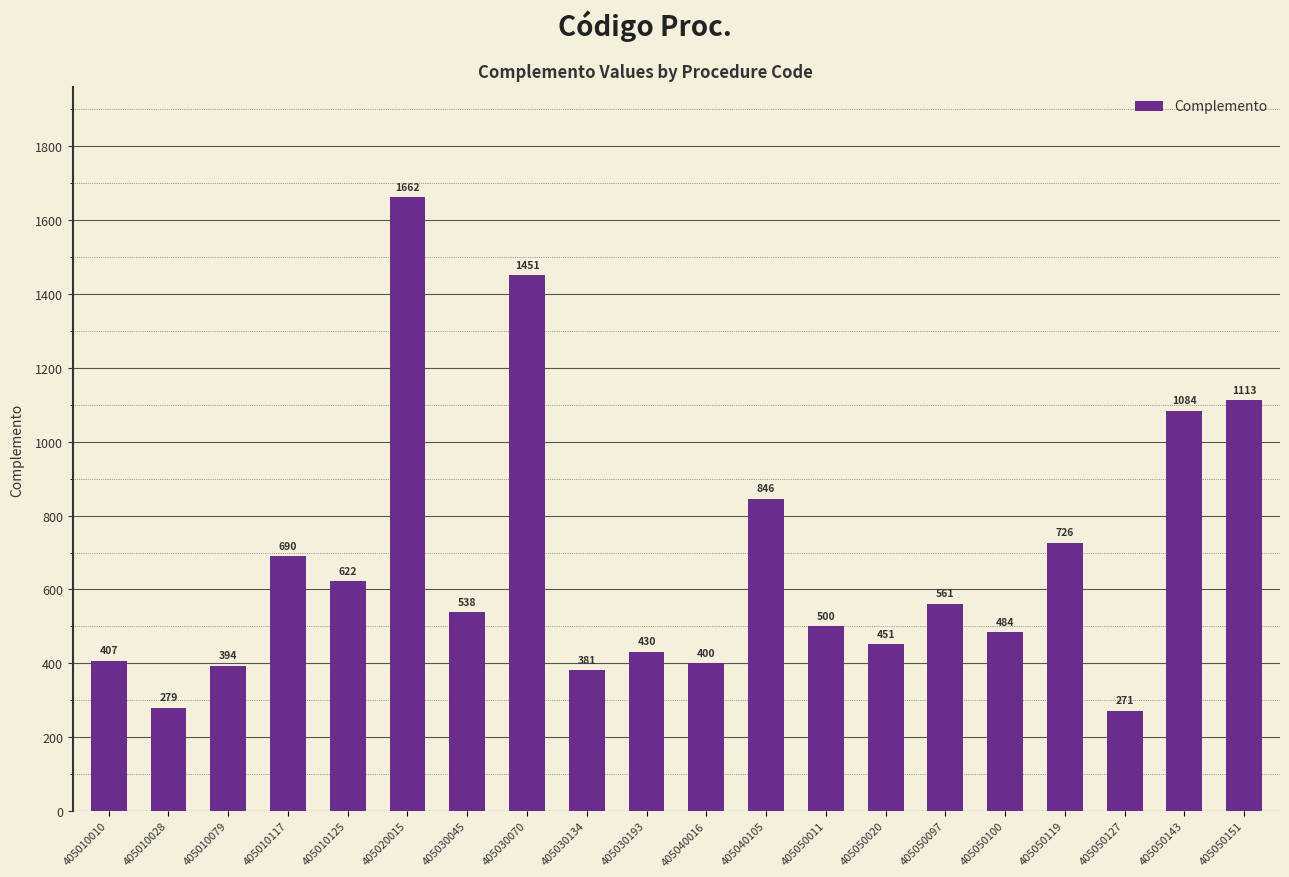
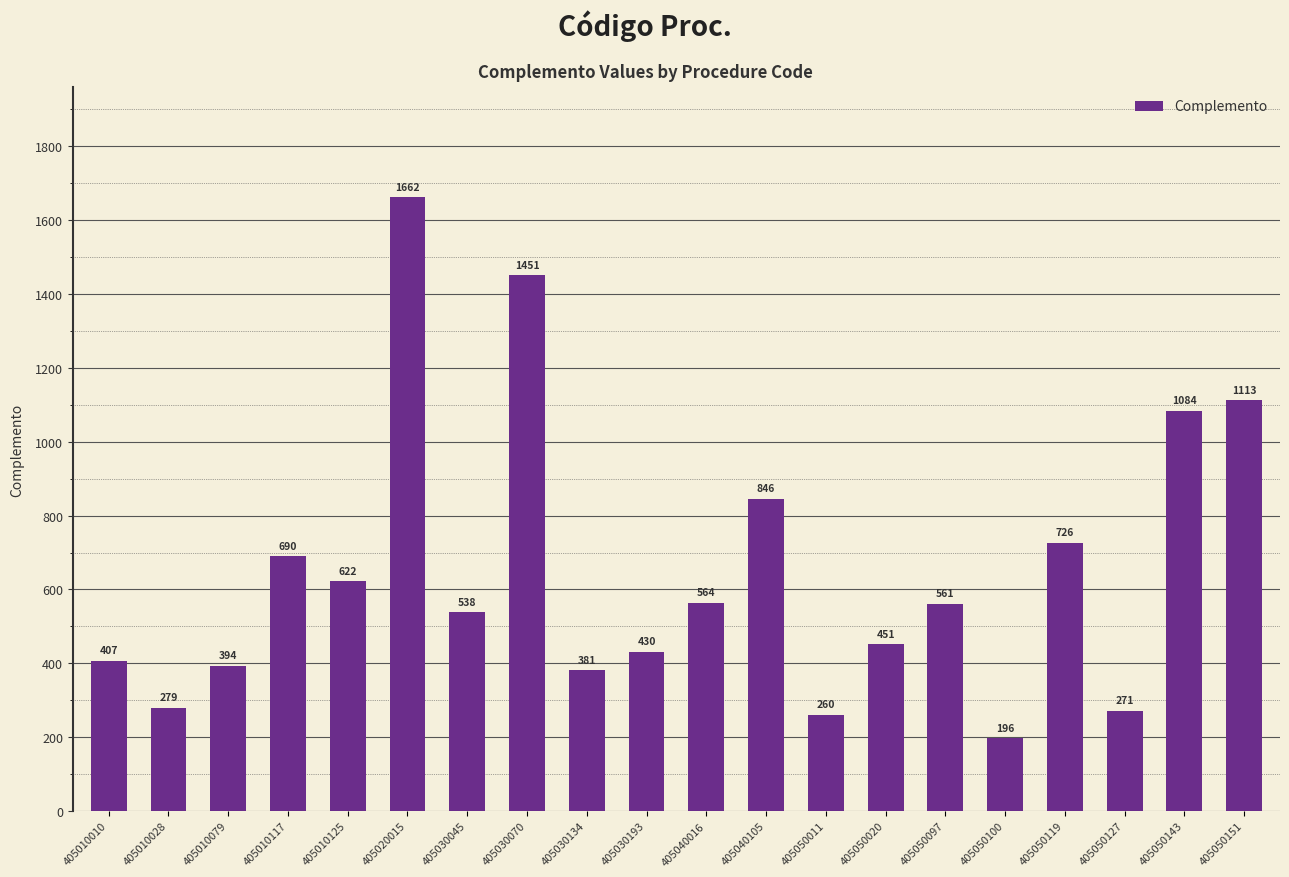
  {
    "405010010": 407,
    "405010028": 279,
    "405010079": 394,
    "405010117": 690,
    "405010125": 622,
    "405020015": 1662,
    "405030045": 538,
    "405030070": 1451,
    "405030134": 381,
    "405030193": 430,
-   "405040016": 400,
+   "405040016": 564,
    "405040105": 846,
-   "405050011": 500,
+   "405050011": 260,
    "405050020": 451,
    "405050097": 561,
-   "405050100": 484,
+   "405050100": 196,
    "405050119": 726,
    "405050127": 271,
    "405050143": 1084,
    "405050151": 1113
  }
